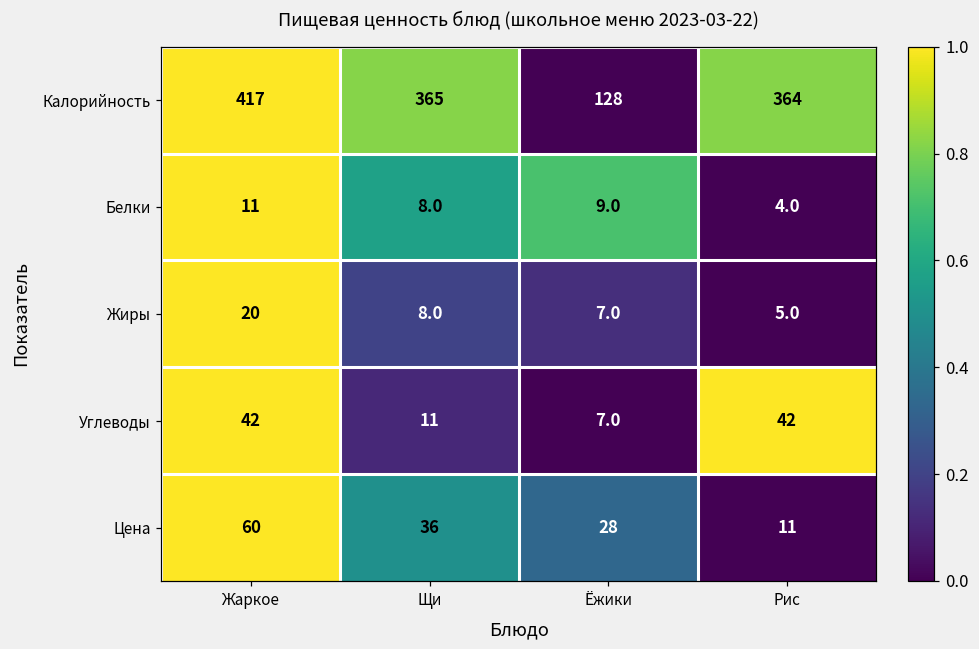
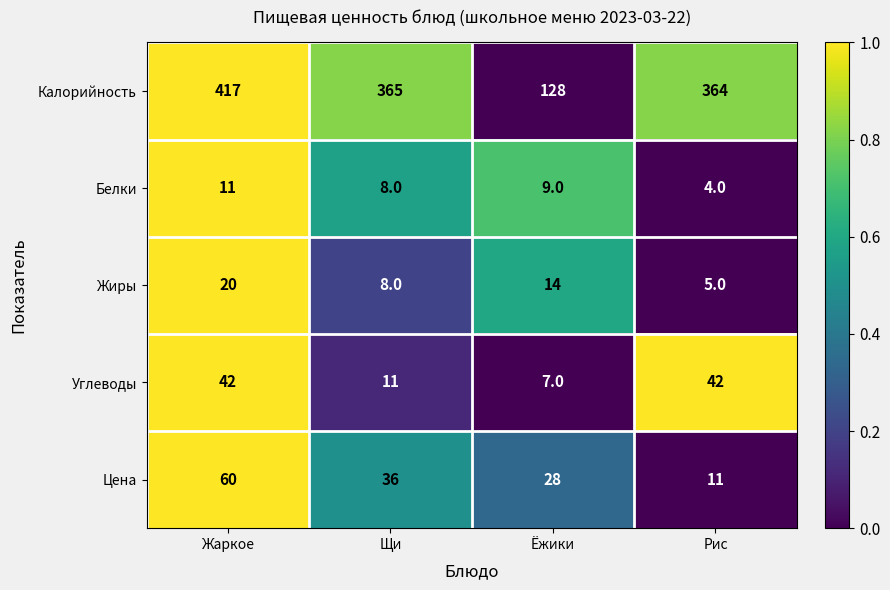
  {
    "Калорийность": {
      "Жаркое": 417,
      "Щи": 365,
      "Ёжики": 128,
      "Рис": 364
    },
    "Белки": {
      "Жаркое": 11,
      "Щи": 8.0,
      "Ёжики": 9.0,
      "Рис": 4.0
    },
    "Жиры": {
      "Жаркое": 20,
      "Щи": 8.0,
-     "Ёжики": 7.0,
+     "Ёжики": 14,
      "Рис": 5.0
    },
    "Углеводы": {
      "Жаркое": 42,
      "Щи": 11,
      "Ёжики": 7.0,
      "Рис": 42
    },
    "Цена": {
      "Жаркое": 60,
      "Щи": 36,
      "Ёжики": 28,
      "Рис": 11
    }
  }
